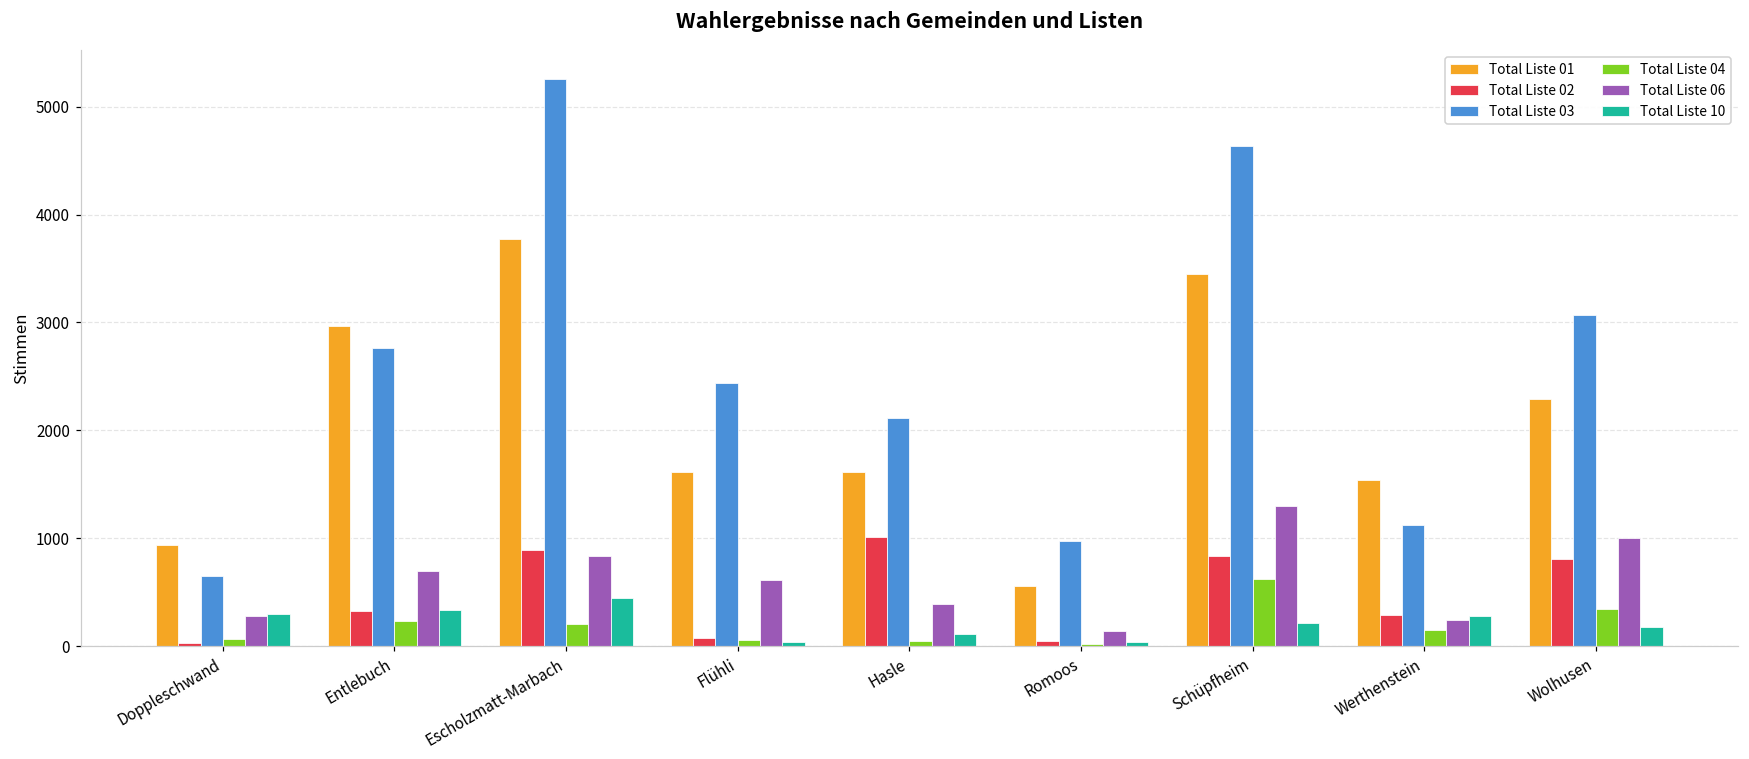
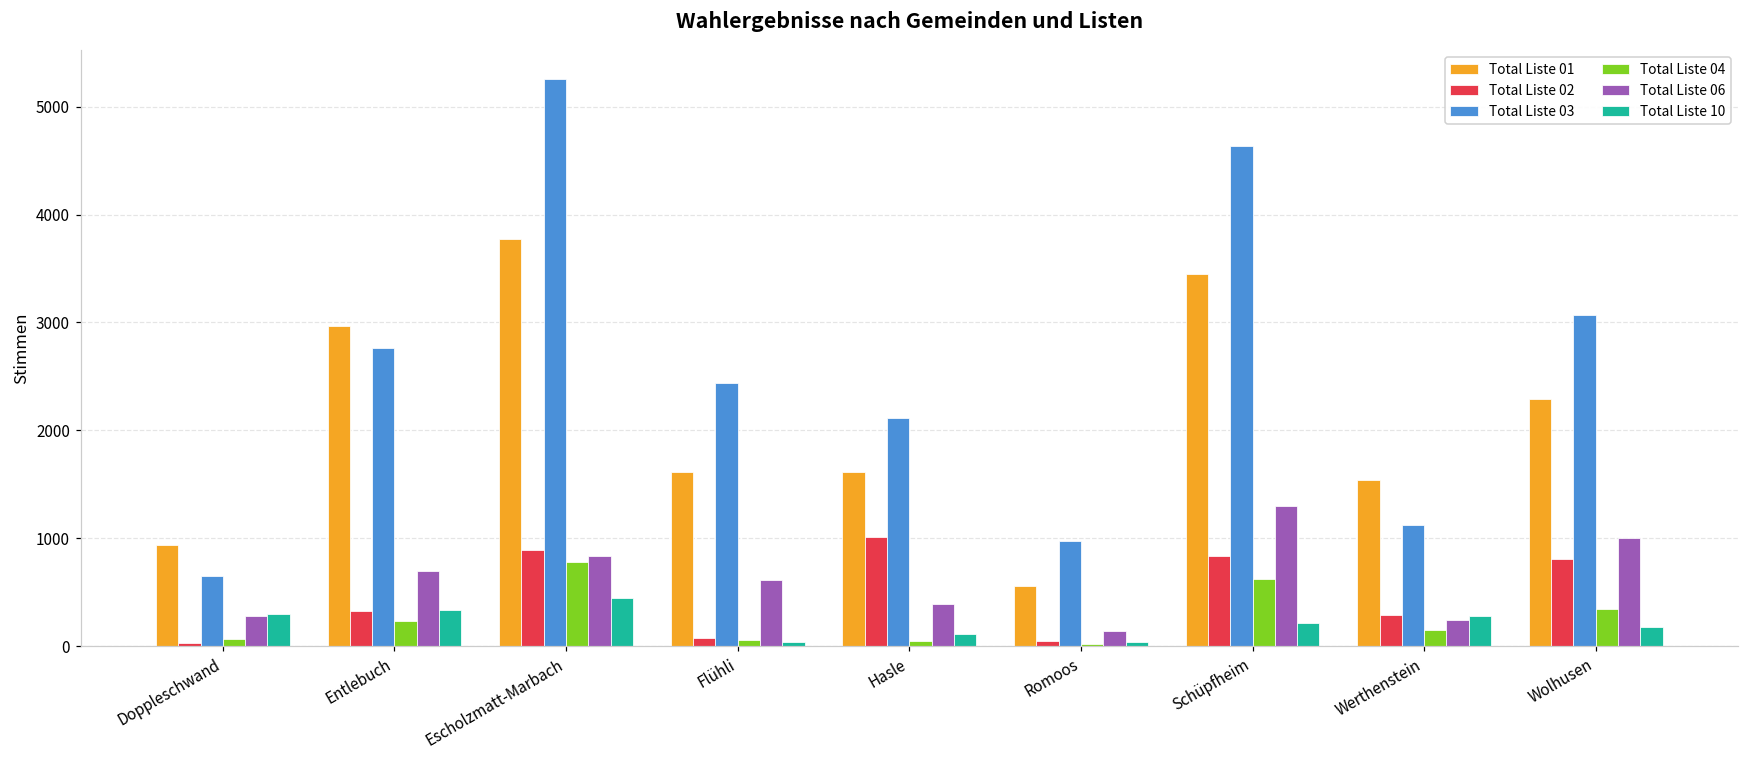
  {
    "Total Liste 01": {
      "Doppleschwand": 900,
      "Entlebuch": 3000,
      "Escholzmatt-Marbach": 3800,
      "Flühli": 1600,
      "Hasle": 1600,
      "Romoos": 600,
      "Schüpfheim": 3500,
      "Werthenstein": 1500,
      "Wolhusen": 2300
    },
    "Total Liste 02": {
      "Doppleschwand": 0,
      "Entlebuch": 300,
      "Escholzmatt-Marbach": 900,
      "Flühli": 100,
      "Hasle": 1000,
      "Romoos": 0,
      "Schüpfheim": 800,
      "Werthenstein": 300,
      "Wolhusen": 800
    },
    "Total Liste 03": {
      "Doppleschwand": 600,
      "Entlebuch": 2800,
      "Escholzmatt-Marbach": 5300,
      "Flühli": 2400,
      "Hasle": 2100,
      "Romoos": 1000,
      "Schüpfheim": 4600,
      "Werthenstein": 1100,
      "Wolhusen": 3100
    },
    "Total Liste 04": {
      "Doppleschwand": 100,
      "Entlebuch": 200,
-     "Escholzmatt-Marbach": 200,
+     "Escholzmatt-Marbach": 800,
      "Flühli": 100,
      "Hasle": 0,
      "Schüpfheim": 600,
      "Werthenstein": 200,
      "Wolhusen": 300
    },
    "Total Liste 06": {
      "Doppleschwand": 300,
      "Entlebuch": 700,
      "Escholzmatt-Marbach": 800,
      "Flühli": 600,
      "Hasle": 400,
      "Romoos": 100,
      "Schüpfheim": 1300,
      "Werthenstein": 200,
      "Wolhusen": 1000
    },
    "Total Liste 10": {
      "Doppleschwand": 300,
      "Entlebuch": 300,
      "Escholzmatt-Marbach": 400,
      "Flühli": 0,
      "Hasle": 100,
      "Romoos": 0,
      "Schüpfheim": 200,
      "Werthenstein": 300,
      "Wolhusen": 200
    }
  }
